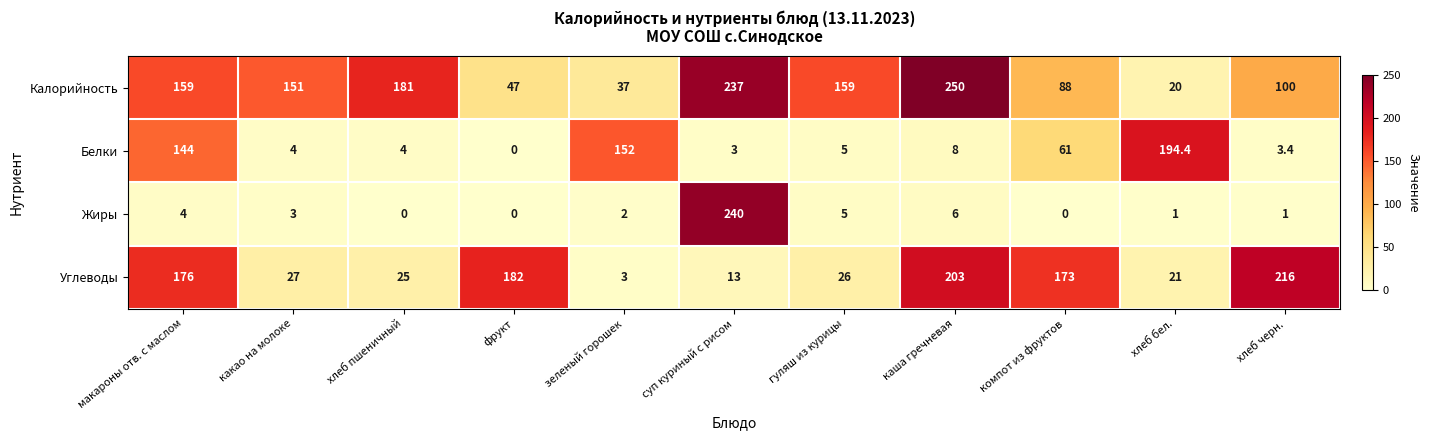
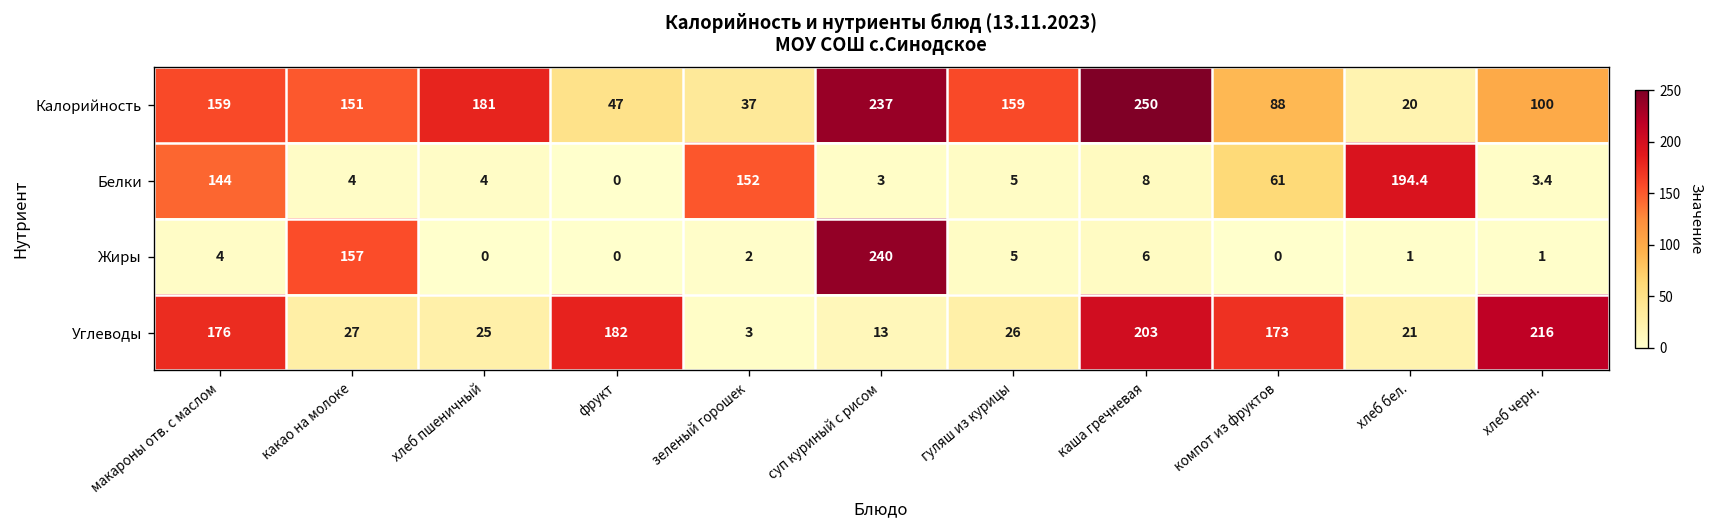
  {
    "Калорийность": {
      "макароны отв. с маслом": 159,
      "какао на молоке": 151,
      "хлеб пшеничный": 181,
      "фрукт": 47,
      "зеленый горошек": 37,
      "суп куриный с рисом": 237,
      "гуляш из курицы": 159,
      "каша гречневая": 250,
      "компот из фруктов": 88,
      "хлеб бел.": 20,
      "хлеб черн.": 100
    },
    "Белки": {
      "макароны отв. с маслом": 144,
      "какао на молоке": 4,
      "хлеб пшеничный": 4,
      "фрукт": 0,
      "зеленый горошек": 152,
      "суп куриный с рисом": 3,
      "гуляш из курицы": 5,
      "каша гречневая": 8,
      "компот из фруктов": 61,
      "хлеб бел.": 194.4,
      "хлеб черн.": 3.4
    },
    "Жиры": {
      "макароны отв. с маслом": 4,
-     "какао на молоке": 3,
+     "какао на молоке": 157,
      "хлеб пшеничный": 0,
      "фрукт": 0,
      "зеленый горошек": 2,
      "суп куриный с рисом": 240,
      "гуляш из курицы": 5,
      "каша гречневая": 6,
      "компот из фруктов": 0,
      "хлеб бел.": 1,
      "хлеб черн.": 1
    },
    "Углеводы": {
      "макароны отв. с маслом": 176,
      "какао на молоке": 27,
      "хлеб пшеничный": 25,
      "фрукт": 182,
      "зеленый горошек": 3,
      "суп куриный с рисом": 13,
      "гуляш из курицы": 26,
      "каша гречневая": 203,
      "компот из фруктов": 173,
      "хлеб бел.": 21,
      "хлеб черн.": 216
    }
  }
